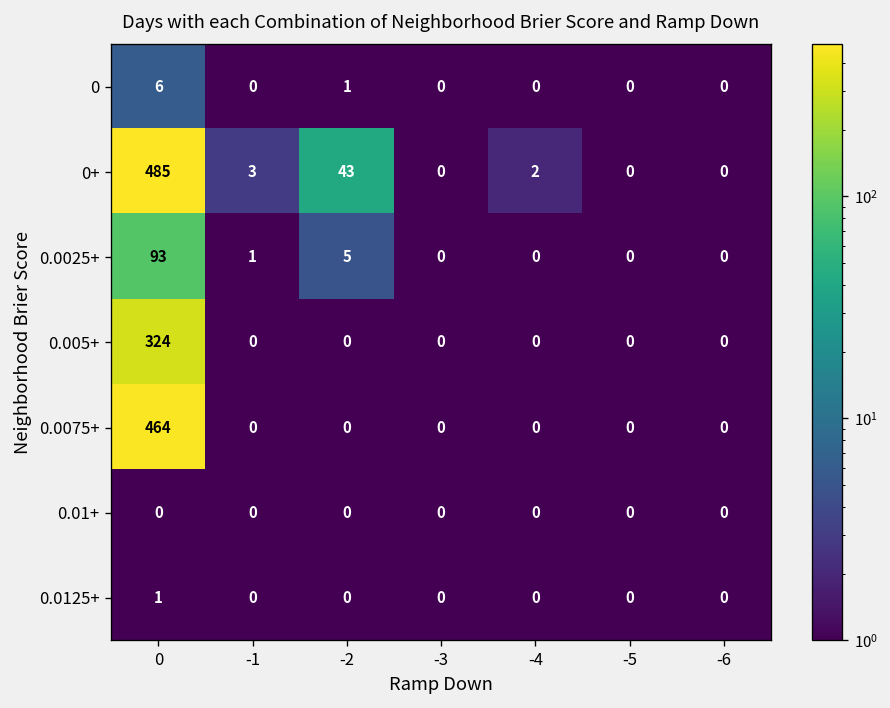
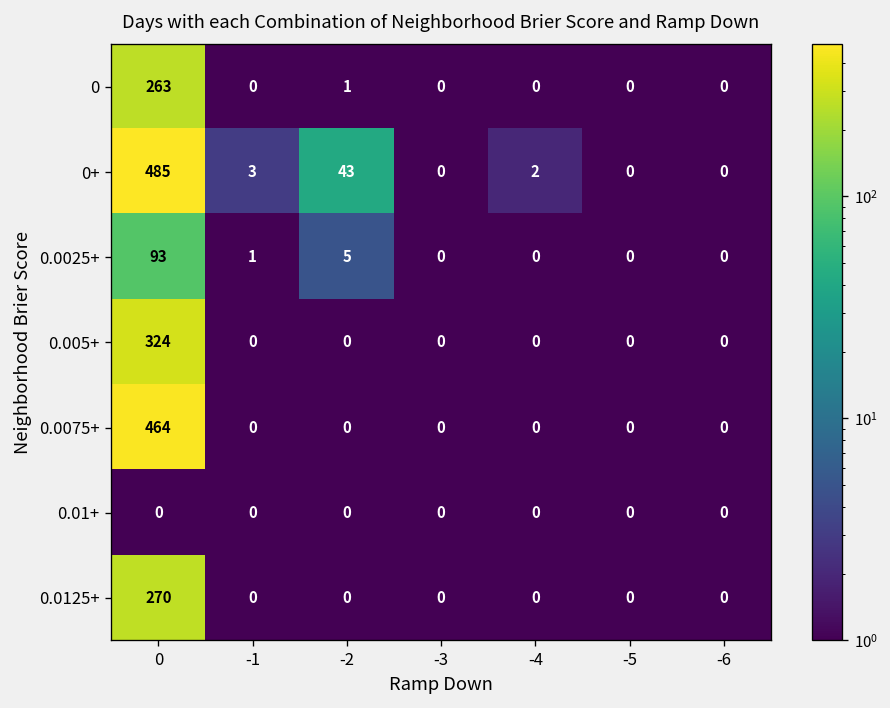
  {
    "0": {
-     "0": 6,
+     "0": 263,
      "-1": 0,
      "-2": 1,
      "-3": 0,
      "-4": 0,
      "-5": 0,
      "-6": 0
    },
    "0+": {
      "0": 485,
      "-1": 3,
      "-2": 43,
      "-3": 0,
      "-4": 2,
      "-5": 0,
      "-6": 0
    },
    "0.0025+": {
      "0": 93,
      "-1": 1,
      "-2": 5,
      "-3": 0,
      "-4": 0,
      "-5": 0,
      "-6": 0
    },
    "0.005+": {
      "0": 324,
      "-1": 0,
      "-2": 0,
      "-3": 0,
      "-4": 0,
      "-5": 0,
      "-6": 0
    },
    "0.0075+": {
      "0": 464,
      "-1": 0,
      "-2": 0,
      "-3": 0,
      "-4": 0,
      "-5": 0,
      "-6": 0
    },
    "0.01+": {
      "0": 0,
      "-1": 0,
      "-2": 0,
      "-3": 0,
      "-4": 0,
      "-5": 0,
      "-6": 0
    },
    "0.0125+": {
-     "0": 1,
+     "0": 270,
      "-1": 0,
      "-2": 0,
      "-3": 0,
      "-4": 0,
      "-5": 0,
      "-6": 0
    }
  }
